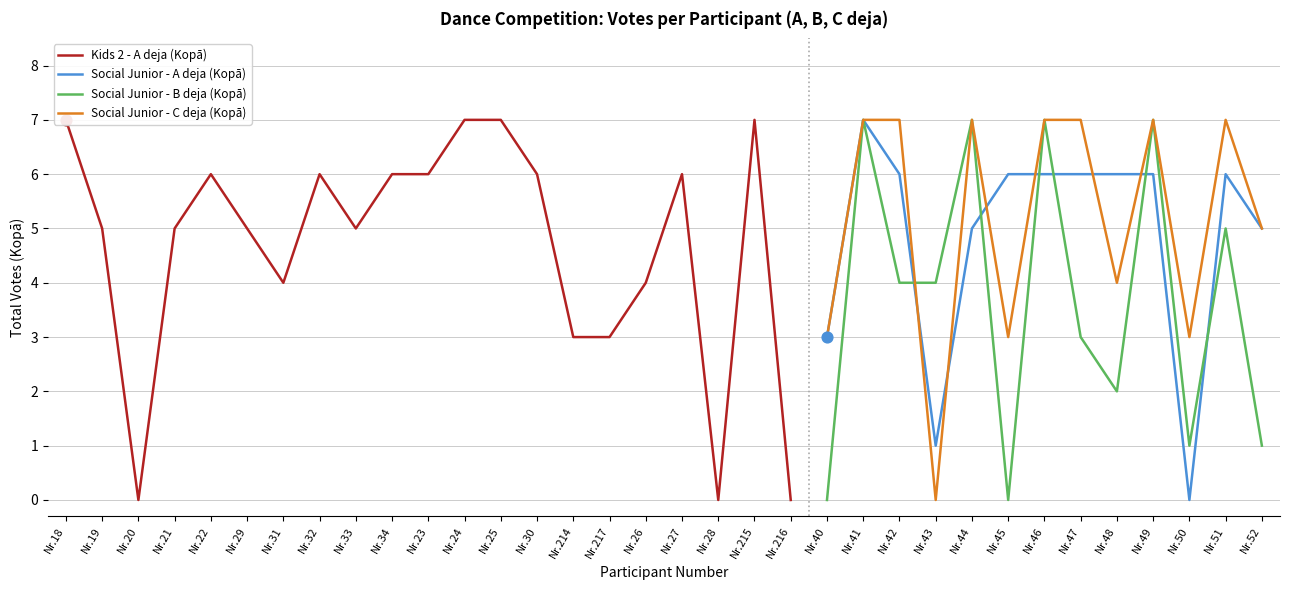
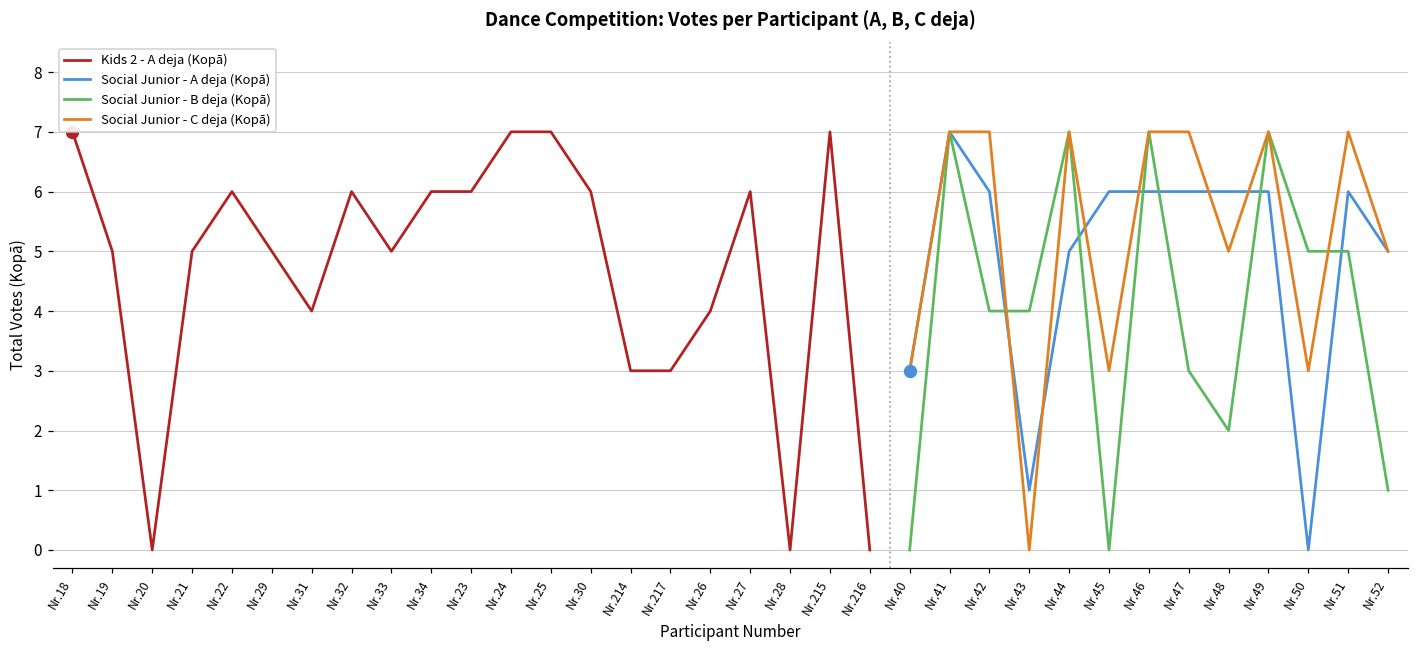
  {
    "Social Junior - B deja (Kopā)": {
      "Nr.40": 0,
      "Nr.42": 4,
      "Nr.43": 4,
      "Nr.45": 0,
      "Nr.47": 3,
      "Nr.48": 2,
-     "Nr.50": 1,
+     "Nr.50": 5,
      "Nr.51": 5,
      "Nr.52": 1
    },
    "Social Junior - C deja (Kopā)": {
      "Nr.42": 7,
      "Nr.43": 0,
      "Nr.45": 3,
      "Nr.47": 7,
-     "Nr.48": 4,
+     "Nr.48": 5,
      "Nr.50": 3,
      "Nr.51": 7
    }
  }
